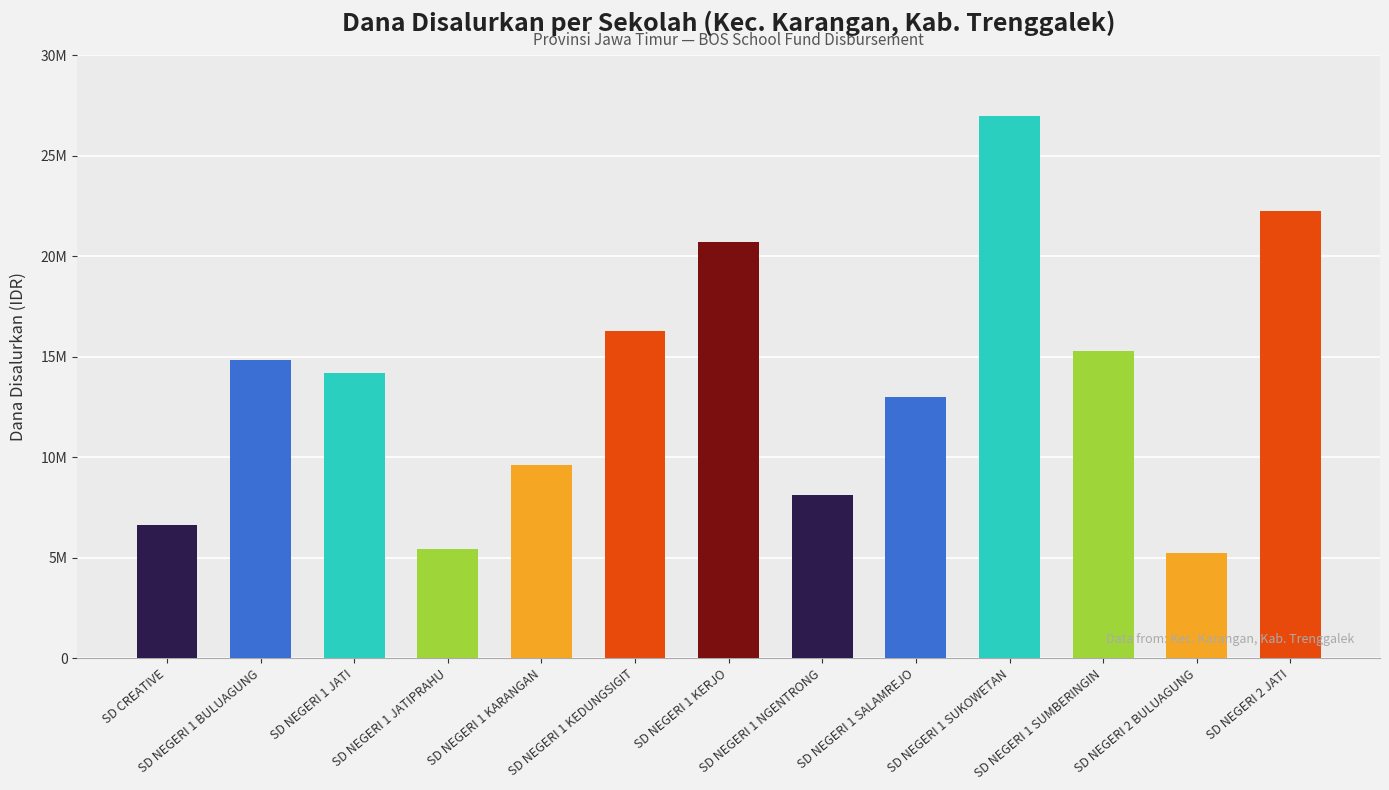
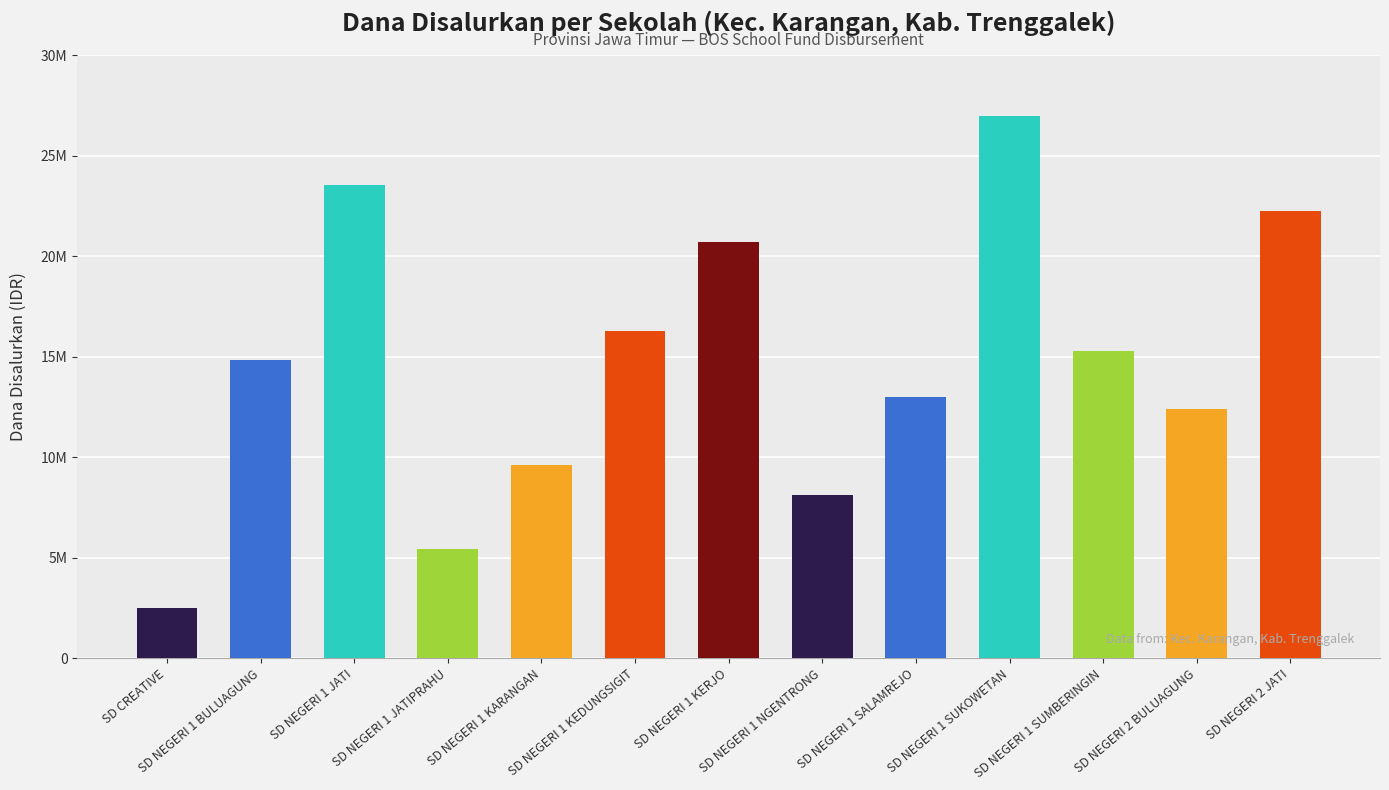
  {
-   "SD CREATIVE": 6600000,
+   "SD CREATIVE": 2500000,
    "SD NEGERI 1 BULUAGUNG": 14900000,
-   "SD NEGERI 1 JATI": 14200000,
+   "SD NEGERI 1 JATI": 23500000,
    "SD NEGERI 1 JATIPRAHU": 5400000,
    "SD NEGERI 1 KARANGAN": 9600000,
    "SD NEGERI 1 KEDUNGSIGIT": 16300000,
    "SD NEGERI 1 KERJO": 20700000,
    "SD NEGERI 1 NGENTRONG": 8100000,
    "SD NEGERI 1 SALAMREJO": 13000000,
    "SD NEGERI 1 SUKOWETAN": 27000000,
    "SD NEGERI 1 SUMBERINGIN": 15300000,
-   "SD NEGERI 2 BULUAGUNG": 5200000,
+   "SD NEGERI 2 BULUAGUNG": 12400000,
    "SD NEGERI 2 JATI": 22300000
  }
